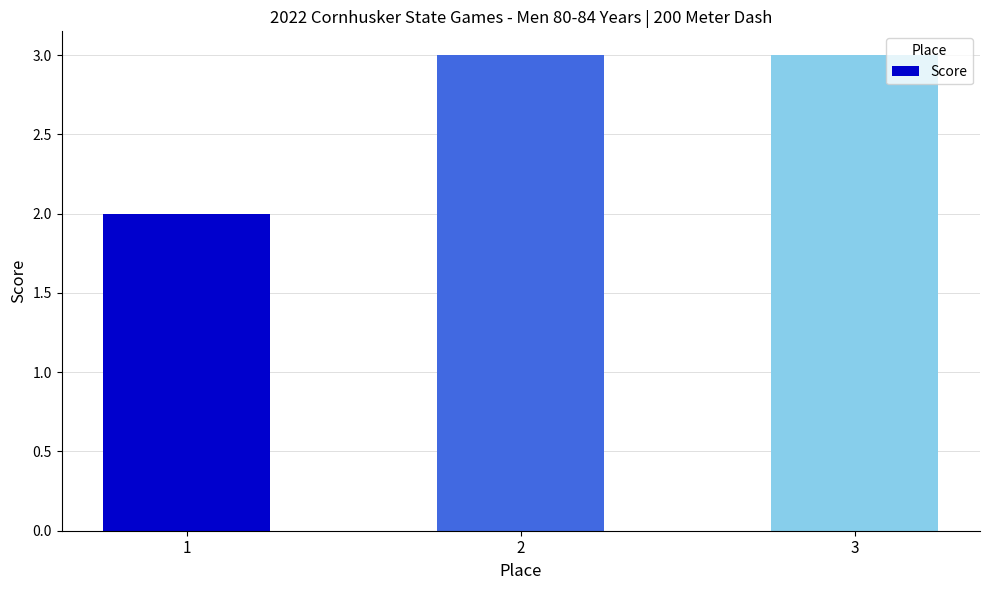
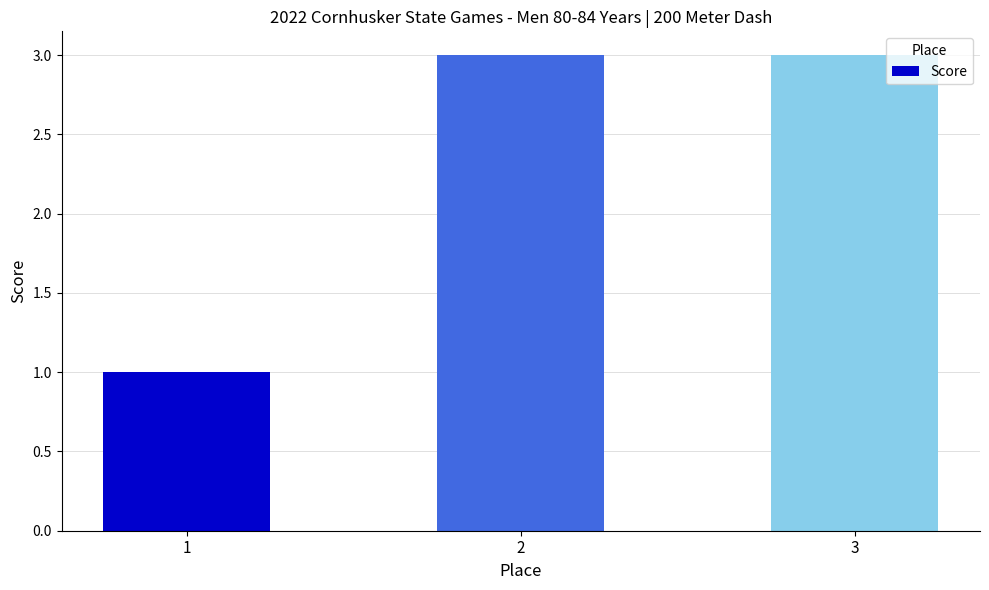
  {
-   "1": 2,
+   "1": 1,
    "2": 3,
    "3": 3
  }
